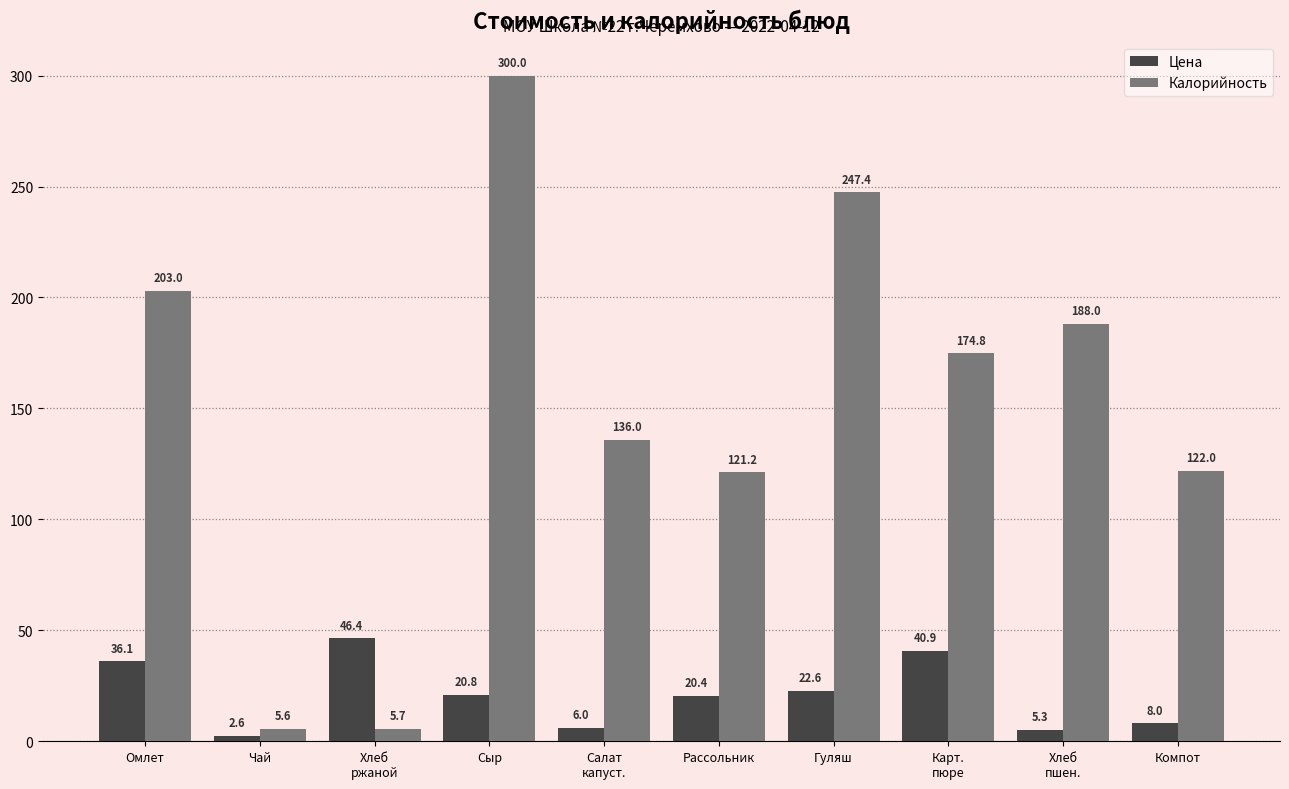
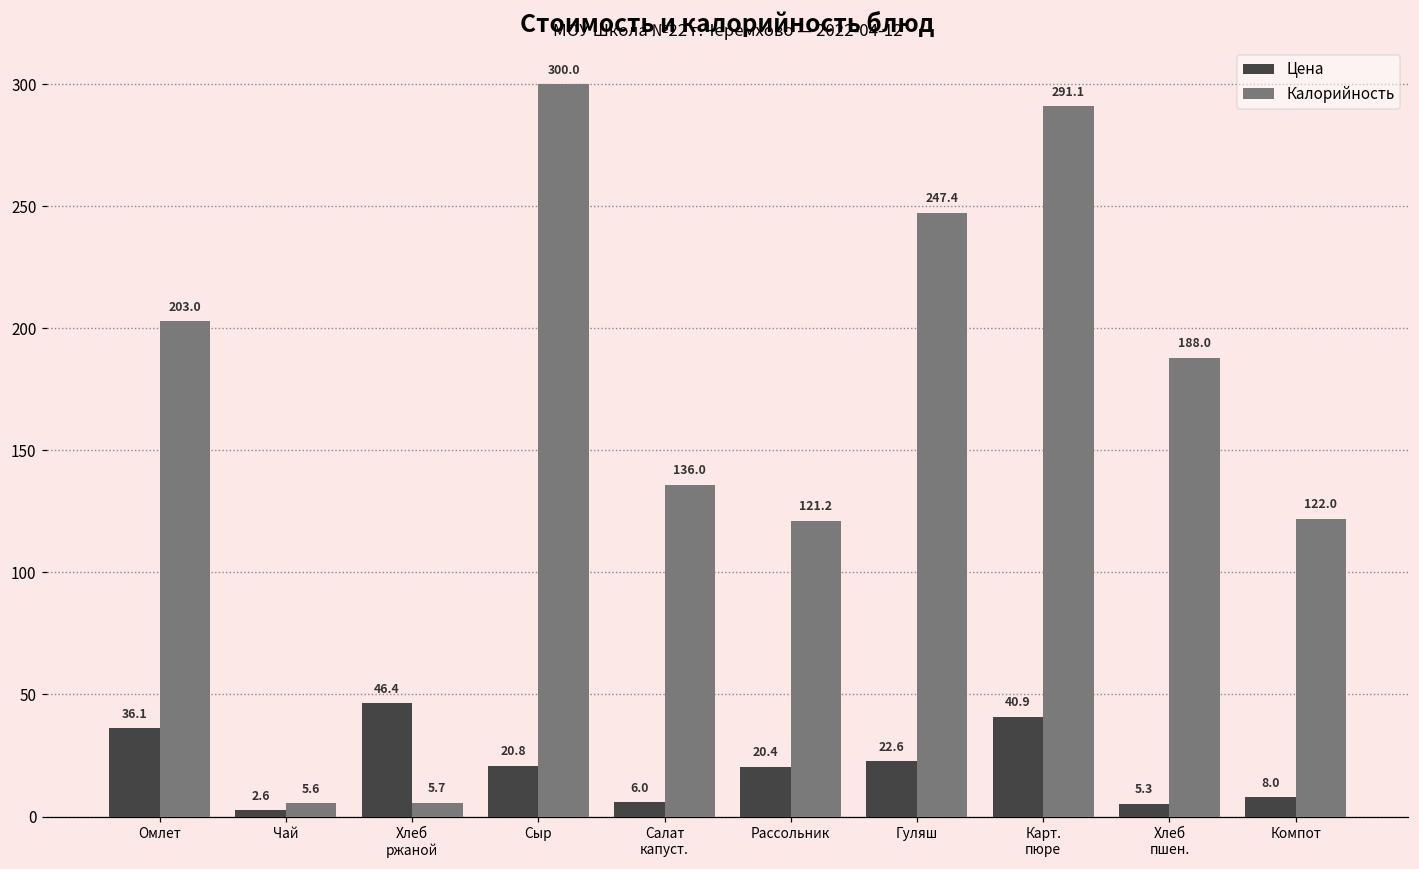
  {
    "Цена": {
      "Омлет": 36.1,
      "Чай": 2.6,
      "Хлеб ржаной": 46.4,
      "Сыр": 20.8,
      "Салат капуст.": 6.0,
      "Рассольник": 20.4,
      "Гуляш": 22.6,
      "Карт. пюре": 40.9,
      "Хлеб пшен.": 5.3,
      "Компот": 8.0
    },
    "Калорийность": {
      "Омлет": 203.0,
      "Чай": 5.6,
      "Хлеб ржаной": 5.7,
      "Сыр": 300.0,
      "Салат капуст.": 136.0,
      "Рассольник": 121.2,
      "Гуляш": 247.4,
-     "Карт. пюре": 174.8,
+     "Карт. пюре": 291.1,
      "Хлеб пшен.": 188.0,
      "Компот": 122.0
    }
  }
